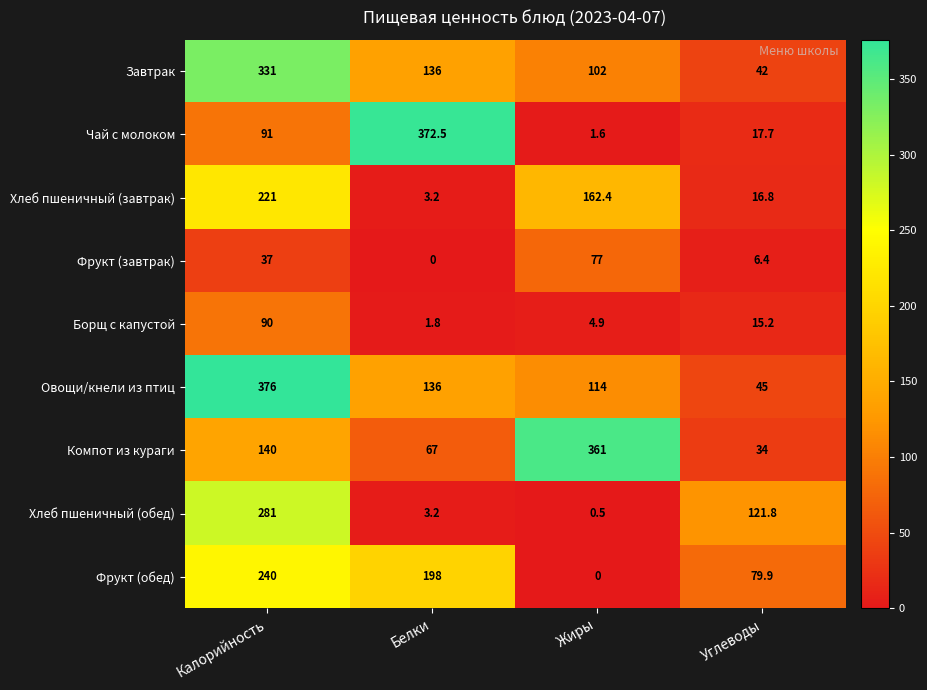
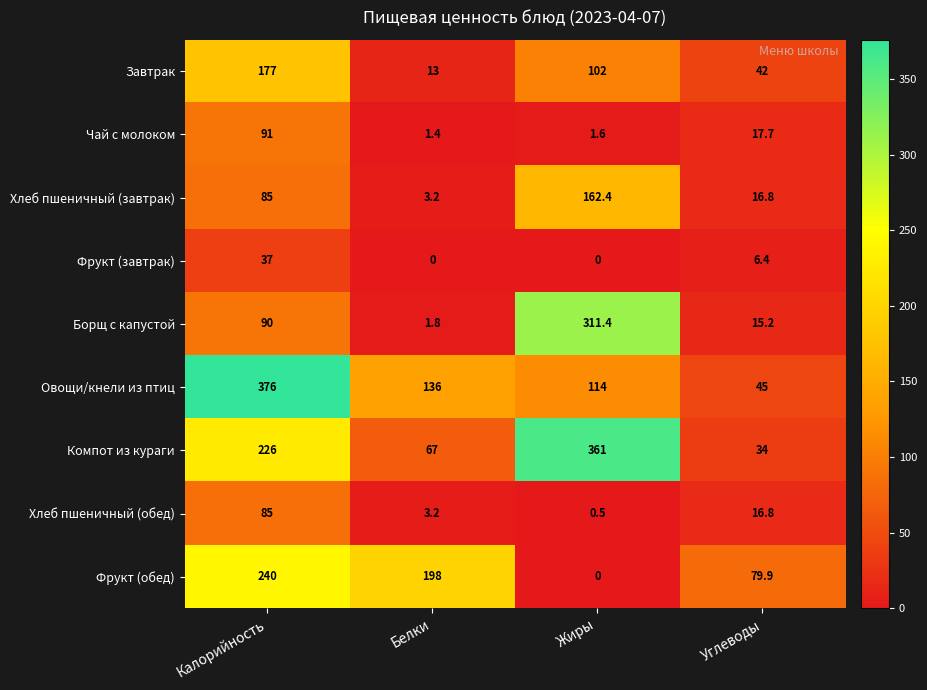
  {
    "Завтрак": {
-     "Калорийность": 331,
-     "Белки": 136,
+     "Калорийность": 177,
+     "Белки": 13,
      "Жиры": 102
    },
    "Чай с молоком": {
      "Калорийность": 91,
-     "Белки": 372.5,
+     "Белки": 1.4,
      "Жиры": 1.6,
      "Углеводы": 17.7
    },
    "Хлеб пшеничный (завтрак)": {
-     "Калорийность": 221,
+     "Калорийность": 85,
      "Белки": 3.2,
      "Жиры": 162.4,
      "Углеводы": 16.8
    },
    "Фрукт (завтрак)": {
      "Калорийность": 37,
      "Белки": 0,
-     "Жиры": 77,
+     "Жиры": 0,
      "Углеводы": 6.4
    },
    "Борщ с капустой": {
      "Калорийность": 90,
      "Белки": 1.8,
-     "Жиры": 4.9,
+     "Жиры": 311.4,
      "Углеводы": 15.2
    },
    "Овощи/кнели из птиц": {
      "Калорийность": 376,
      "Белки": 136,
      "Жиры": 114,
      "Углеводы": 45
    },
    "Компот из кураги": {
-     "Калорийность": 140,
+     "Калорийность": 226,
      "Белки": 67,
      "Жиры": 361,
      "Углеводы": 34
    },
    "Хлеб пшеничный (обед)": {
-     "Калорийность": 281,
+     "Калорийность": 85,
      "Белки": 3.2,
      "Жиры": 0.5,
-     "Углеводы": 121.8
+     "Углеводы": 16.8
    },
    "Фрукт (обед)": {
      "Калорийность": 240,
      "Белки": 198,
      "Жиры": 0,
      "Углеводы": 79.9
    }
  }
